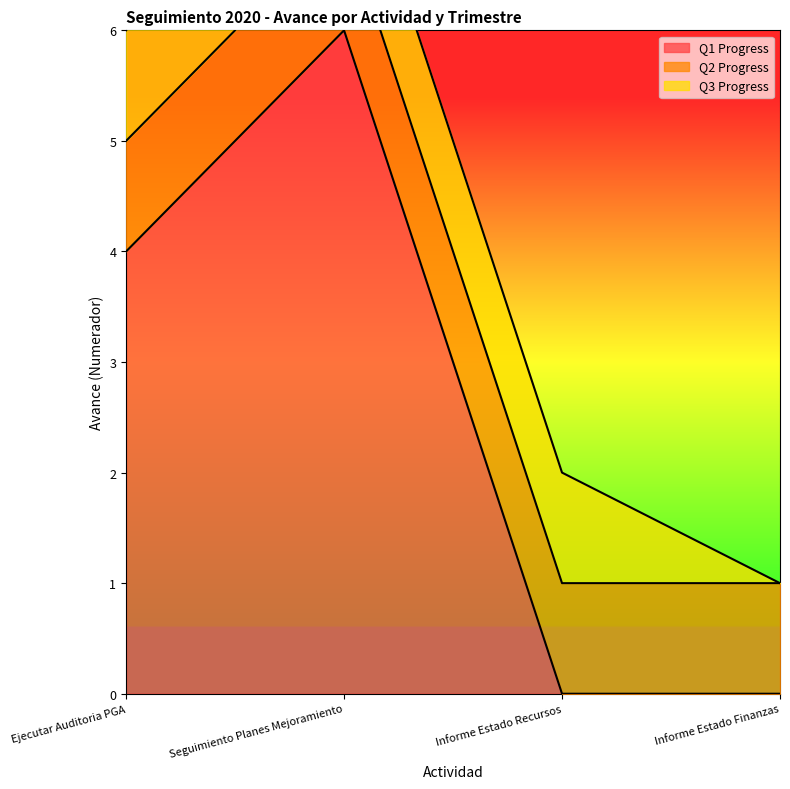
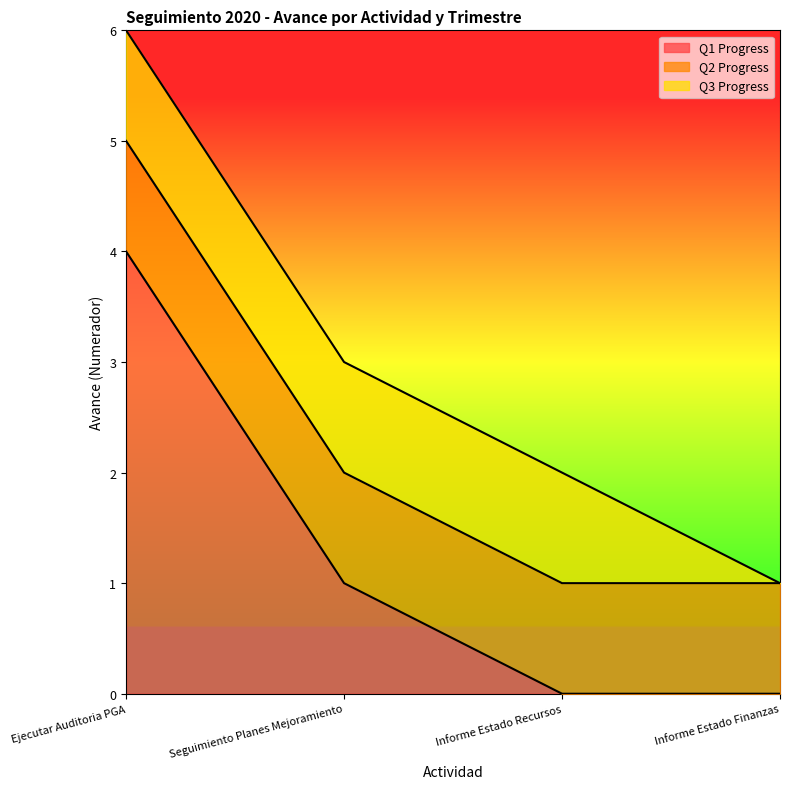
  {
    "Q1 Progress": {
      "Ejecutar Auditoria PGA": 4,
-     "Seguimiento Planes Mejoramiento": 6,
+     "Seguimiento Planes Mejoramiento": 1,
      "Informe Estado Recursos": 0,
      "Informe Estado Finanzas": 0
    },
    "Q2 Progress": {
      "Ejecutar Auditoria PGA": 1,
      "Informe Estado Recursos": 1
    },
    "Q3 Progress": {
      "Ejecutar Auditoria PGA": 1,
      "Informe Estado Recursos": 1
    }
  }
